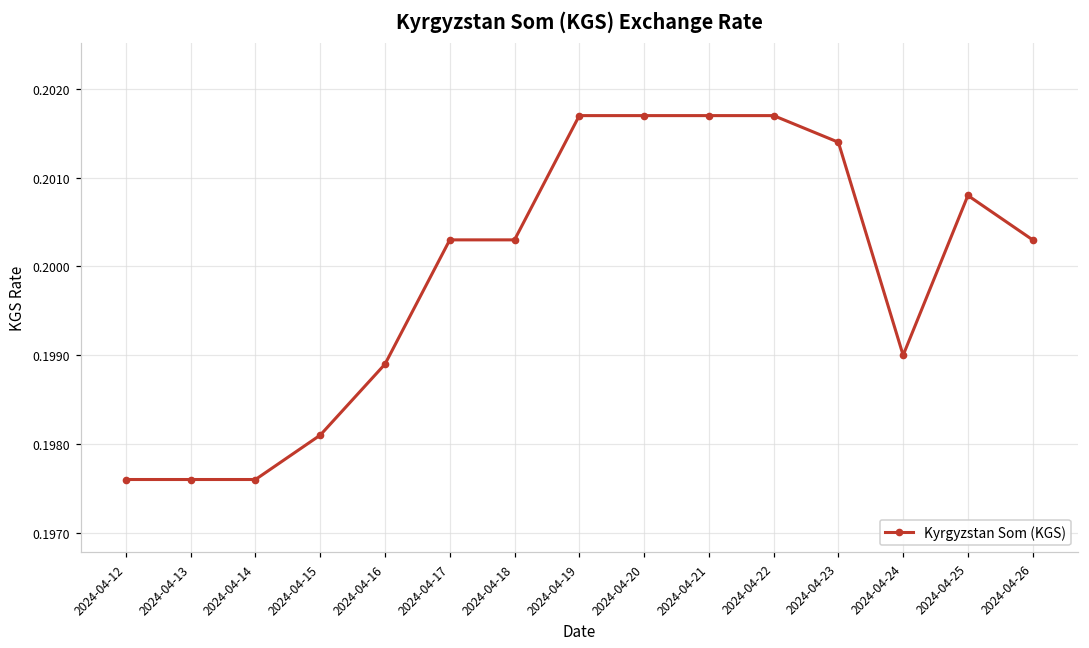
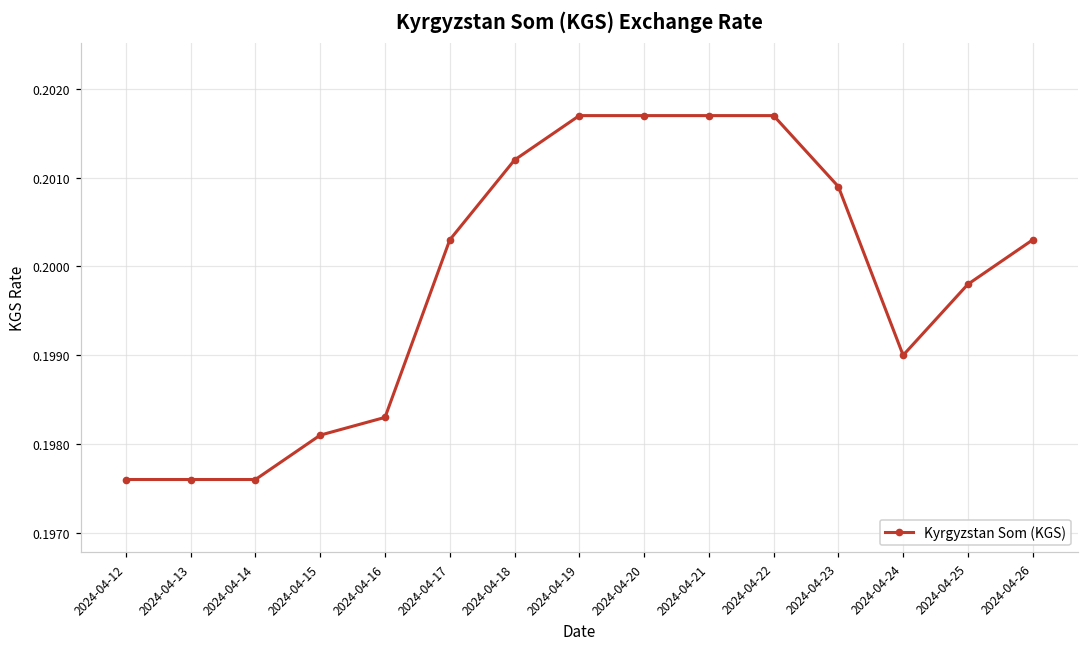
  {
    "2024-04-12": 0.1976,
    "2024-04-13": 0.1976,
    "2024-04-14": 0.1976,
    "2024-04-15": 0.1981,
-   "2024-04-16": 0.1989,
+   "2024-04-16": 0.1983,
    "2024-04-17": 0.2003,
-   "2024-04-18": 0.2003,
+   "2024-04-18": 0.2012,
    "2024-04-19": 0.2017,
    "2024-04-20": 0.2017,
    "2024-04-21": 0.2017,
    "2024-04-22": 0.2017,
-   "2024-04-23": 0.2014,
+   "2024-04-23": 0.2009,
    "2024-04-24": 0.1990,
-   "2024-04-25": 0.2008,
+   "2024-04-25": 0.1998,
    "2024-04-26": 0.2003
  }
